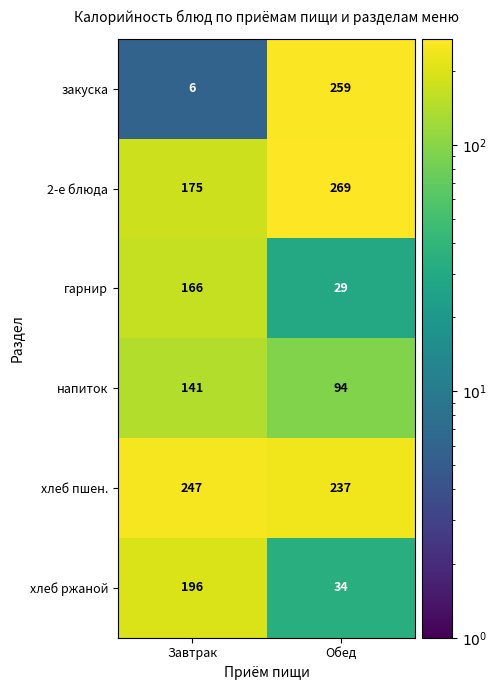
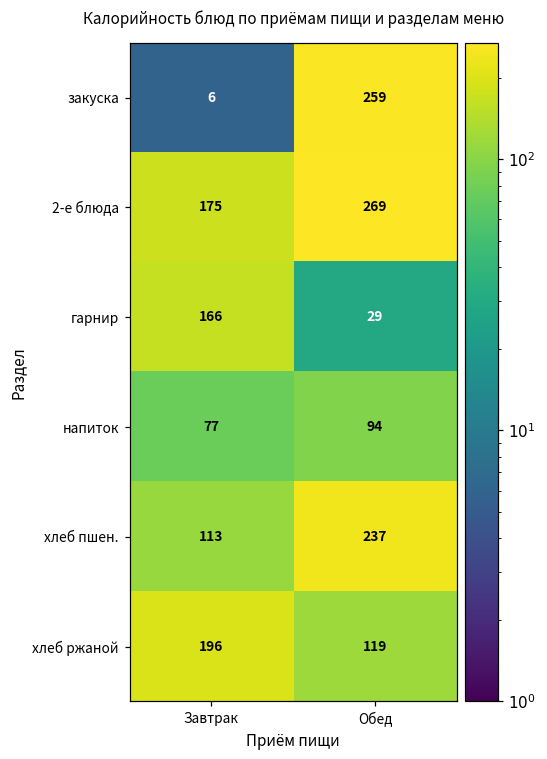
  {
    "закуска": {
      "Завтрак": 6,
      "Обед": 259
    },
    "2-е блюда": {
      "Завтрак": 175,
      "Обед": 269
    },
    "гарнир": {
      "Завтрак": 166,
      "Обед": 29
    },
    "напиток": {
-     "Завтрак": 141,
+     "Завтрак": 77,
      "Обед": 94
    },
    "хлеб пшен.": {
-     "Завтрак": 247,
+     "Завтрак": 113,
      "Обед": 237
    },
    "хлеб ржаной": {
      "Завтрак": 196,
-     "Обед": 34
+     "Обед": 119
    }
  }
